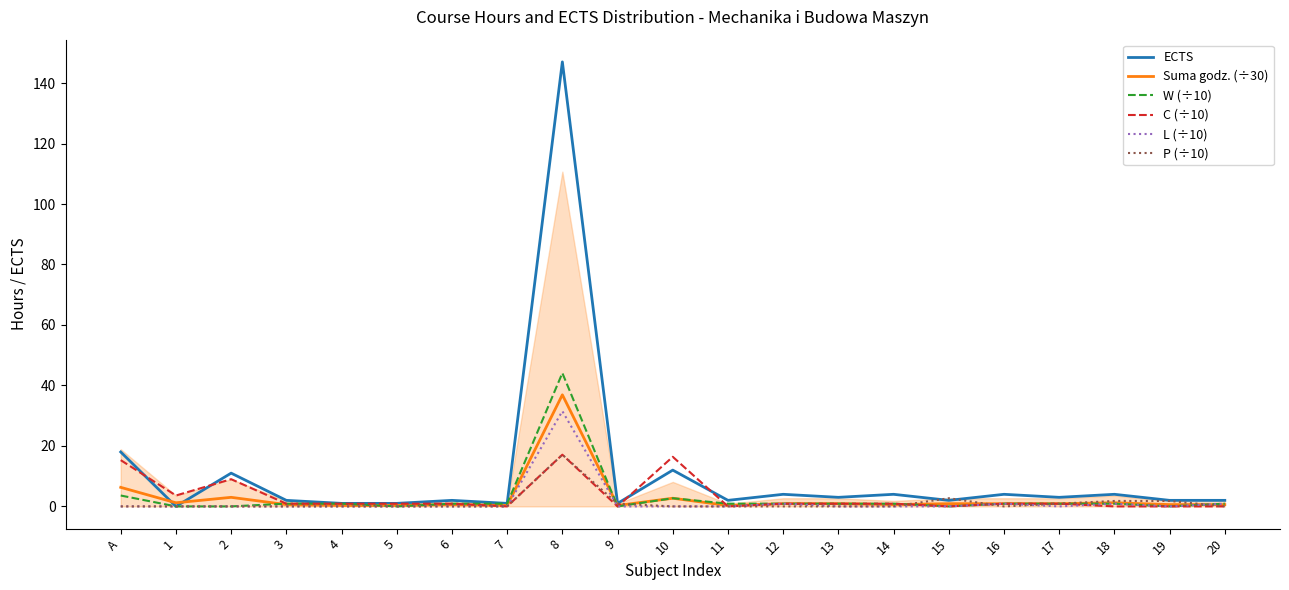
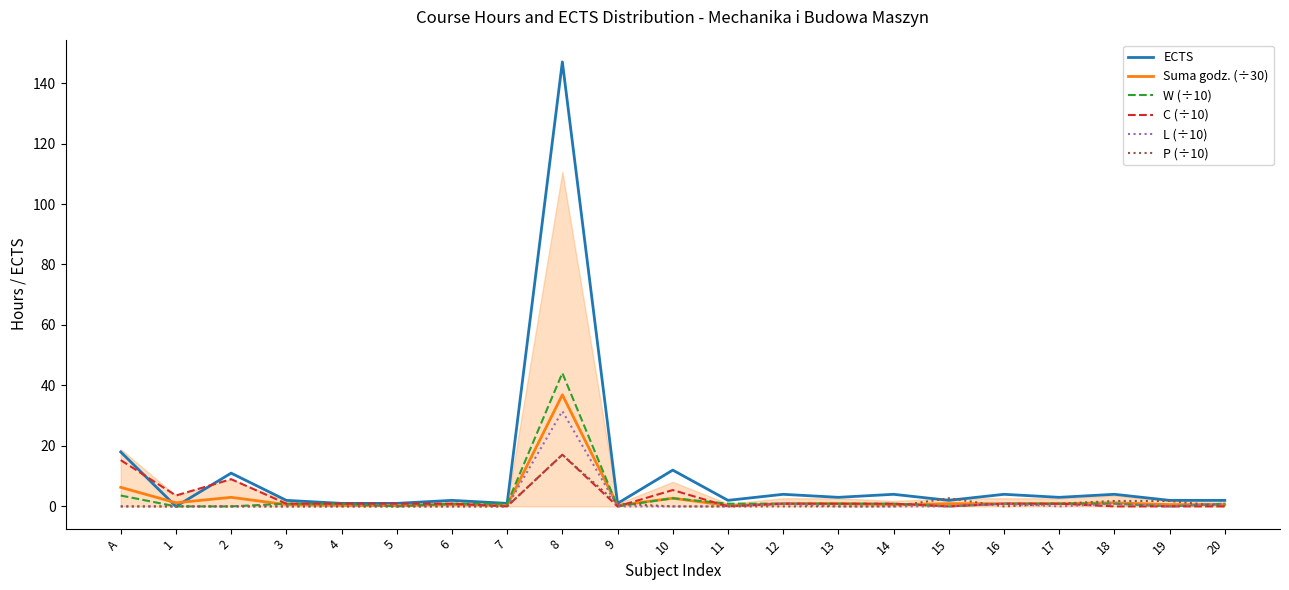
  {
    "ECTS": {
      "A": 18,
      "2": 11,
      "8": 147,
      "10": 12,
      "11": 2,
      "12": 4,
      "14": 4,
      "16": 4
    },
    "W (÷10)": {
      "A": 4,
      "8": 44
    },
    "C (÷10)": {
      "A": 15,
-     "10": 16,
+     "10": 5,
      "18": 0
    },
    "L (÷10)": {
      "8": 32,
      "17": 0
    },
    "P (÷10)": {
      "12": 0,
      "16": 0
    }
  }
